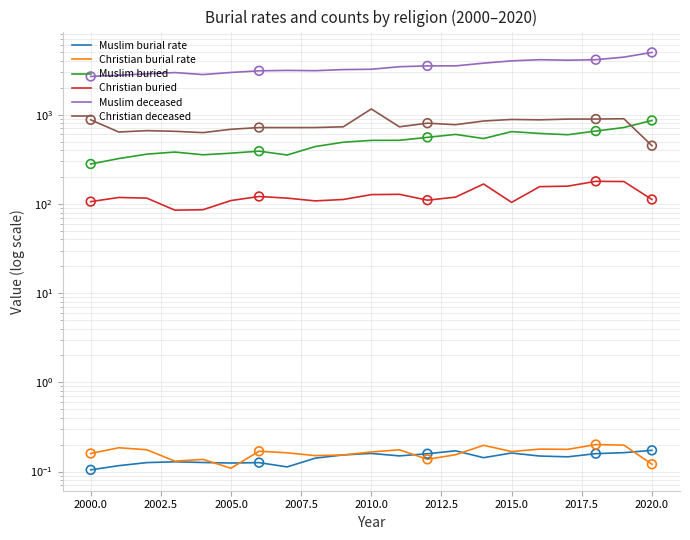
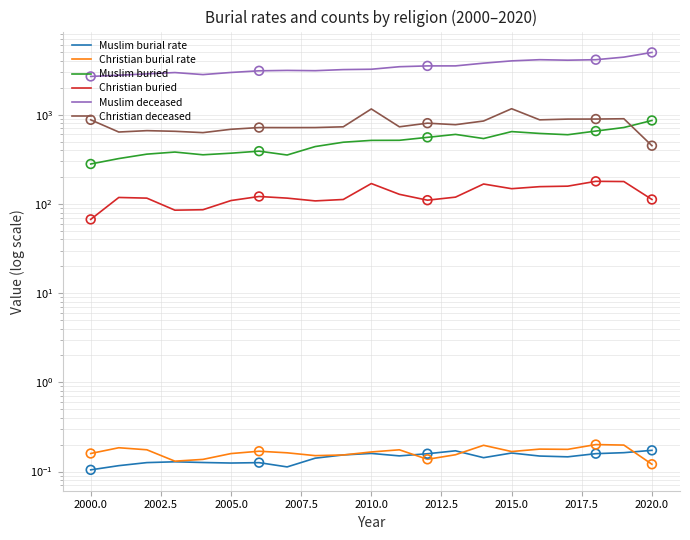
  {
    "Muslim burial rate": {
      "2005.0": 0.12
    },
    "Christian burial rate": {
-     "2005.0": 0.11
+     "2005.0": 0.16
    },
    "Muslim buried": {
      "2005.0": 370,
      "2010.0": 500,
      "2015.0": 600
    },
    "Christian buried": {
-     "2000.0": 110,
+     "2000.0": 70,
      "2005.0": 110,
-     "2010.0": 130,
-     "2015.0": 100
+     "2010.0": 170,
+     "2015.0": 150
    },
    "Muslim deceased": {
      "2005.0": 3000,
      "2010.0": 3200,
      "2015.0": 4000
    },
    "Christian deceased": {
      "2005.0": 700,
      "2010.0": 1200,
-     "2015.0": 900
+     "2015.0": 1200
    }
  }
